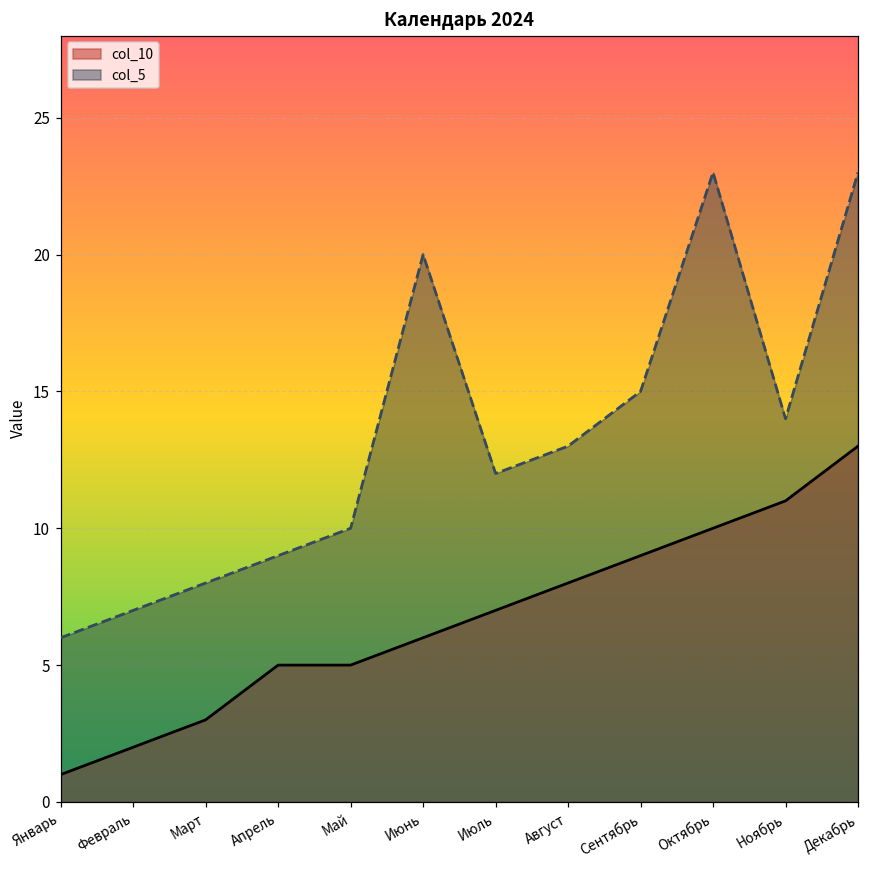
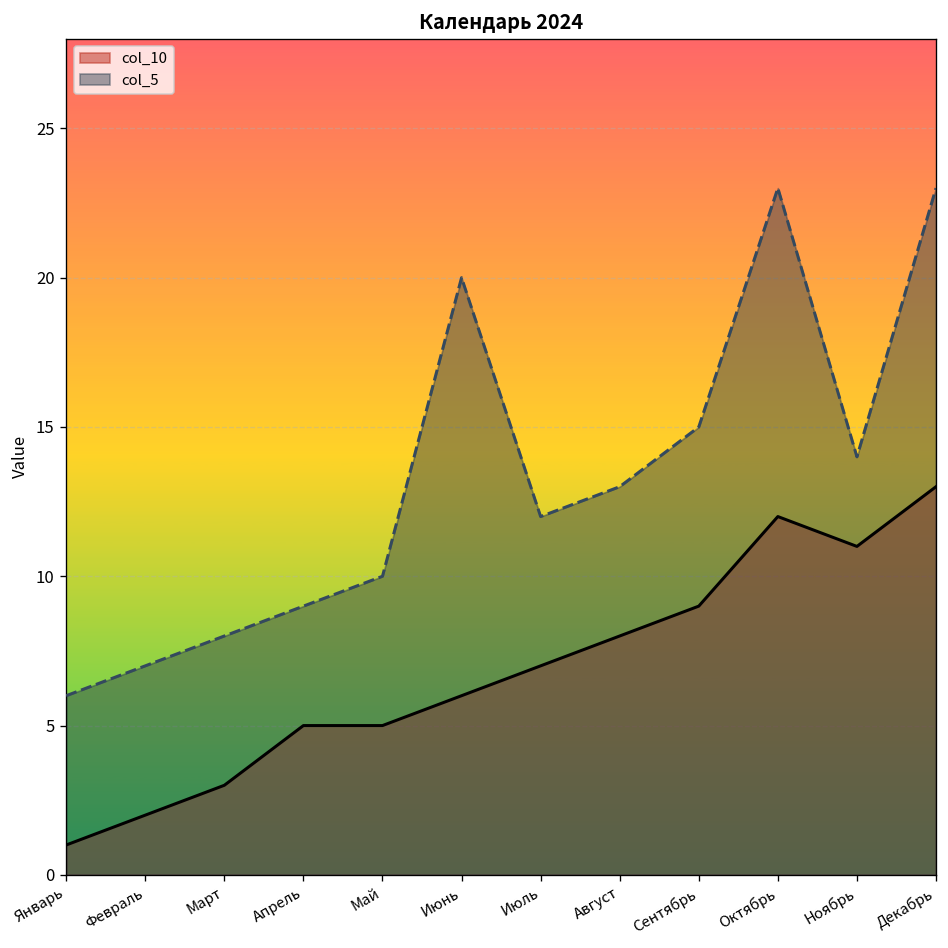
  {
    "col_10": {
      "Январь": 1,
      "Февраль": 2,
      "Март": 3,
      "Апрель": 5,
      "Май": 5,
      "Июнь": 6,
      "Июль": 7,
      "Август": 8,
      "Сентябрь": 9,
-     "Октябрь": 10,
+     "Октябрь": 12,
      "Ноябрь": 11,
      "Декабрь": 13
    },
    "col_5": {
      "Январь": 6,
      "Февраль": 7,
      "Март": 8,
      "Апрель": 9,
      "Май": 10,
      "Июнь": 20,
      "Июль": 12,
      "Август": 13,
      "Сентябрь": 15,
      "Октябрь": 23,
      "Ноябрь": 14,
      "Декабрь": 23
    }
  }
